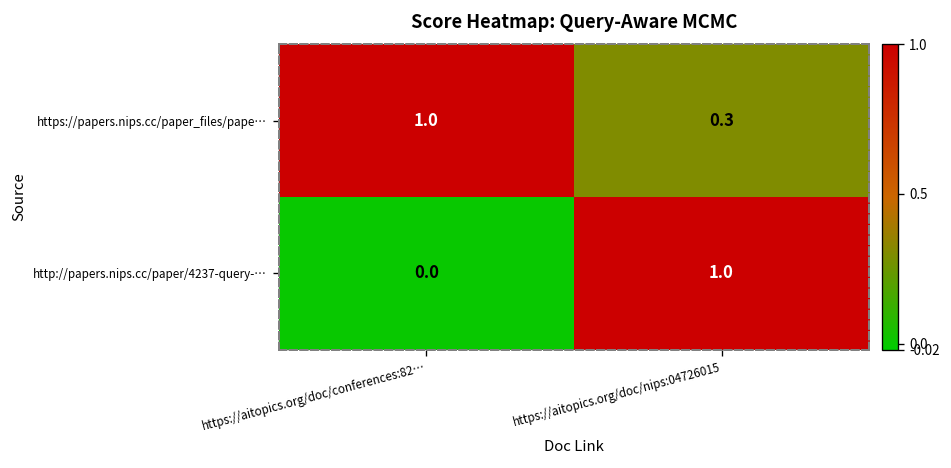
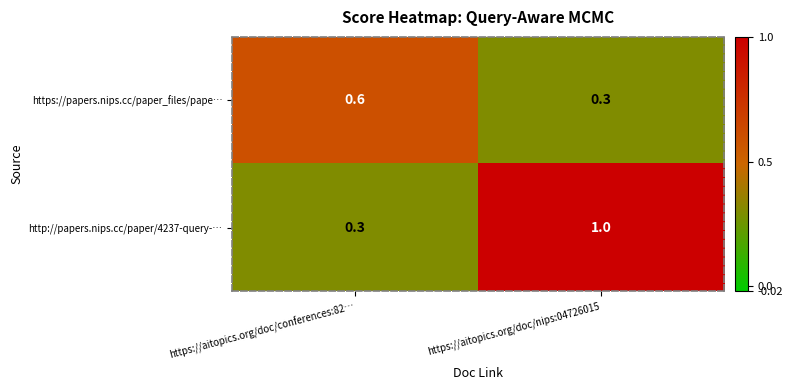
  {
    "https://papers.nips.cc/paper_files/pape…": {
-     "https://aitopics.org/doc/conferences:82…": 1.0,
+     "https://aitopics.org/doc/conferences:82…": 0.6,
      "https://aitopics.org/doc/nips:04726015": 0.3
    },
    "http://papers.nips.cc/paper/4237-query-…": {
-     "https://aitopics.org/doc/conferences:82…": 0.0,
+     "https://aitopics.org/doc/conferences:82…": 0.3,
      "https://aitopics.org/doc/nips:04726015": 1.0
    }
  }
